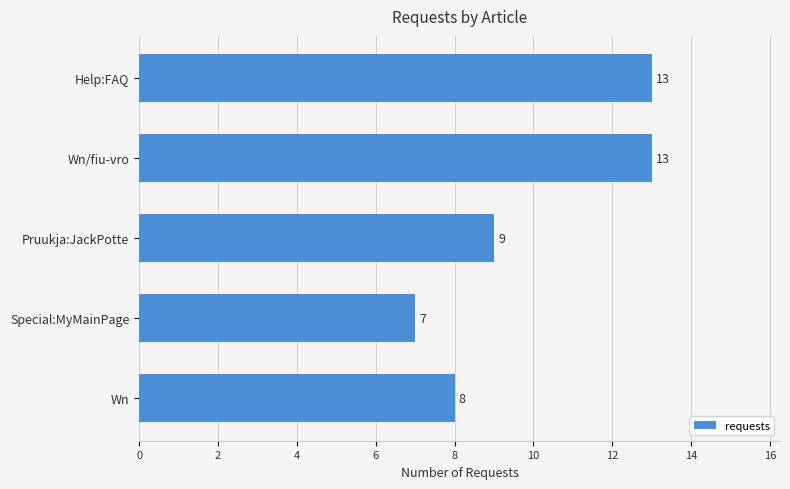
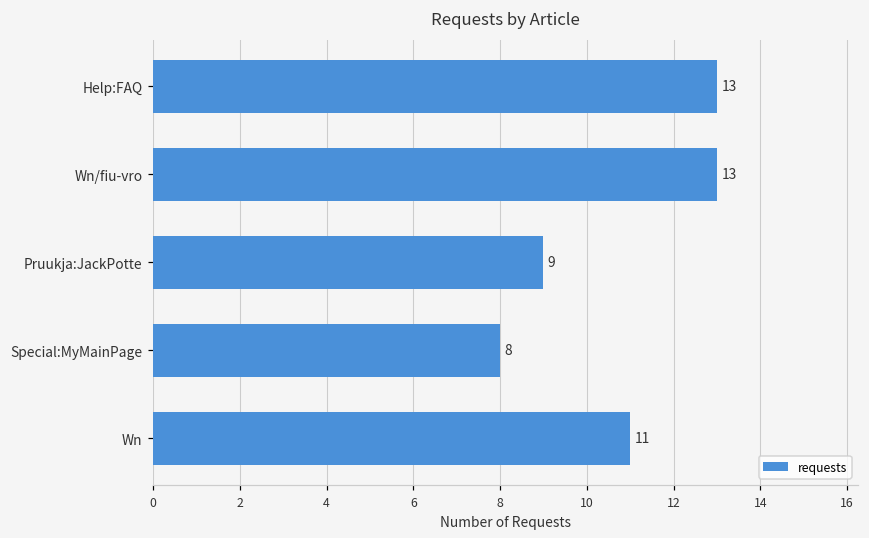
  {
    "Help:FAQ": 13,
    "Wn/fiu-vro": 13,
    "Pruukja:JackPotte": 9,
-   "Special:MyMainPage": 7,
-   "Wn": 8
+   "Special:MyMainPage": 8,
+   "Wn": 11
  }
